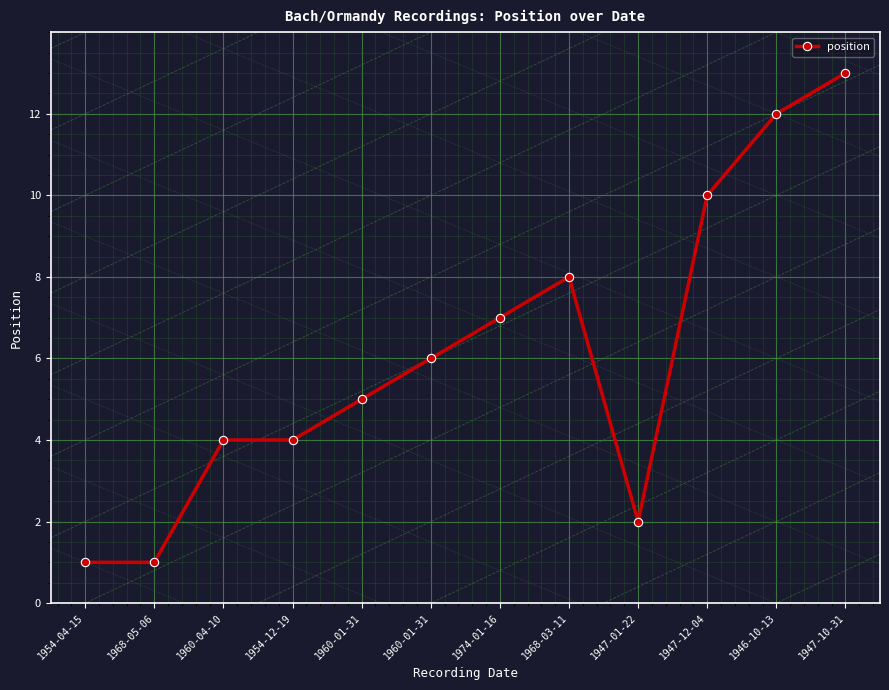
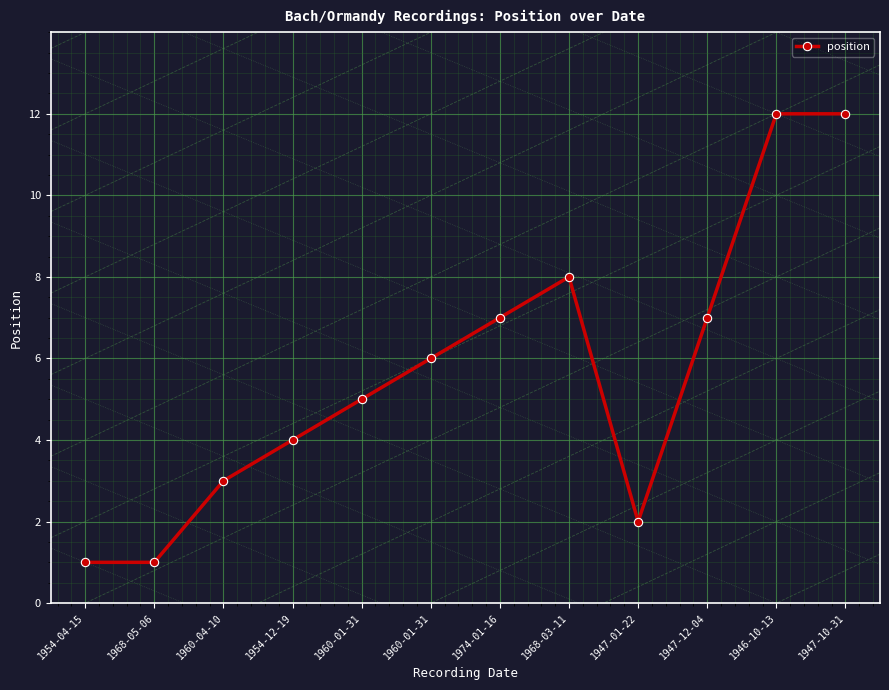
  {
    "position": {
      "1954-04-15": 1,
      "1968-05-06": 1,
-     "1960-04-10": 4,
+     "1960-04-10": 3,
      "1954-12-19": 4,
      "1974-01-16": 7,
      "1968-03-11": 8,
      "1947-01-22": 2,
-     "1947-12-04": 10,
+     "1947-12-04": 7,
      "1946-10-13": 12,
-     "1947-10-31": 13
+     "1947-10-31": 12
    }
  }
